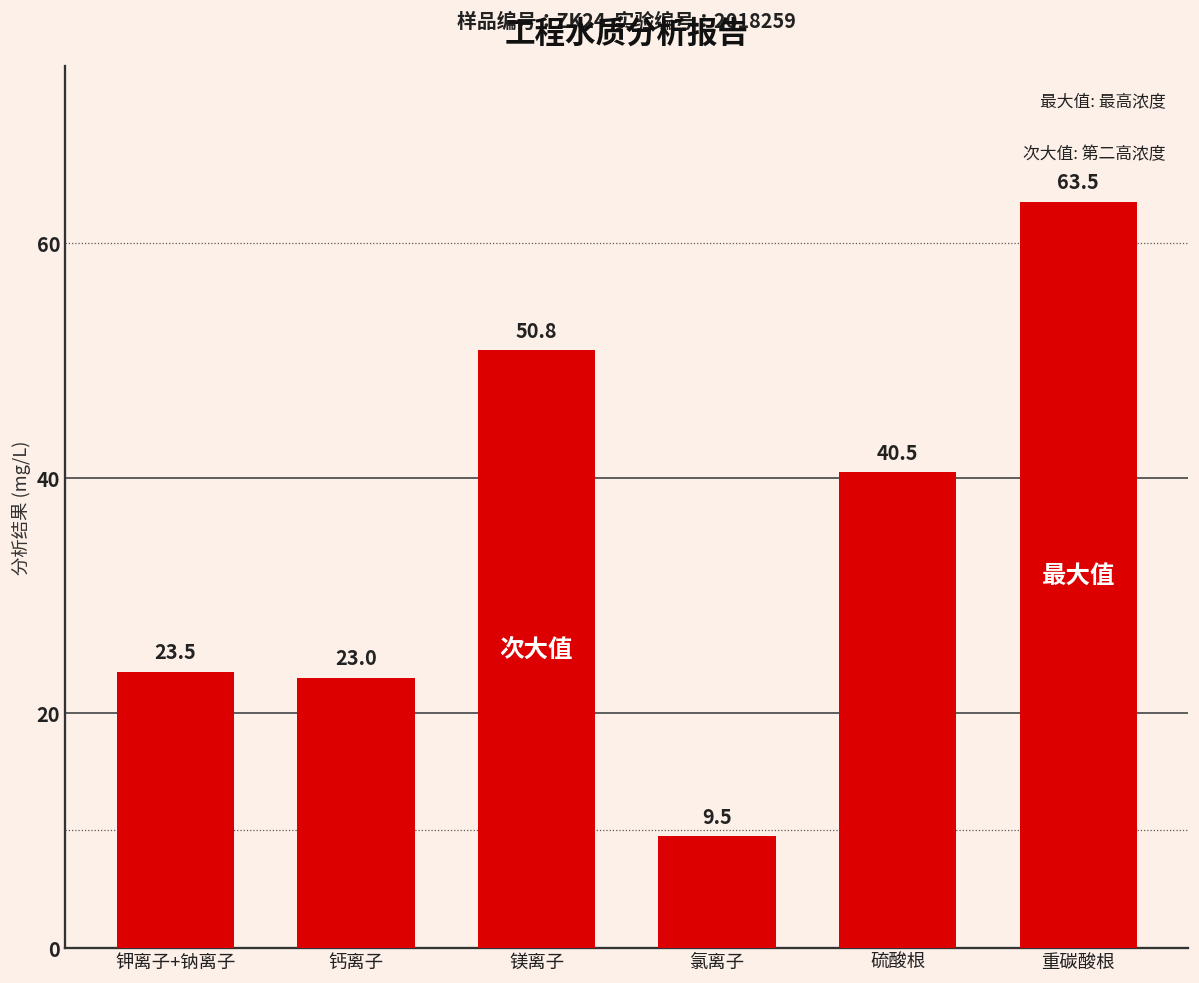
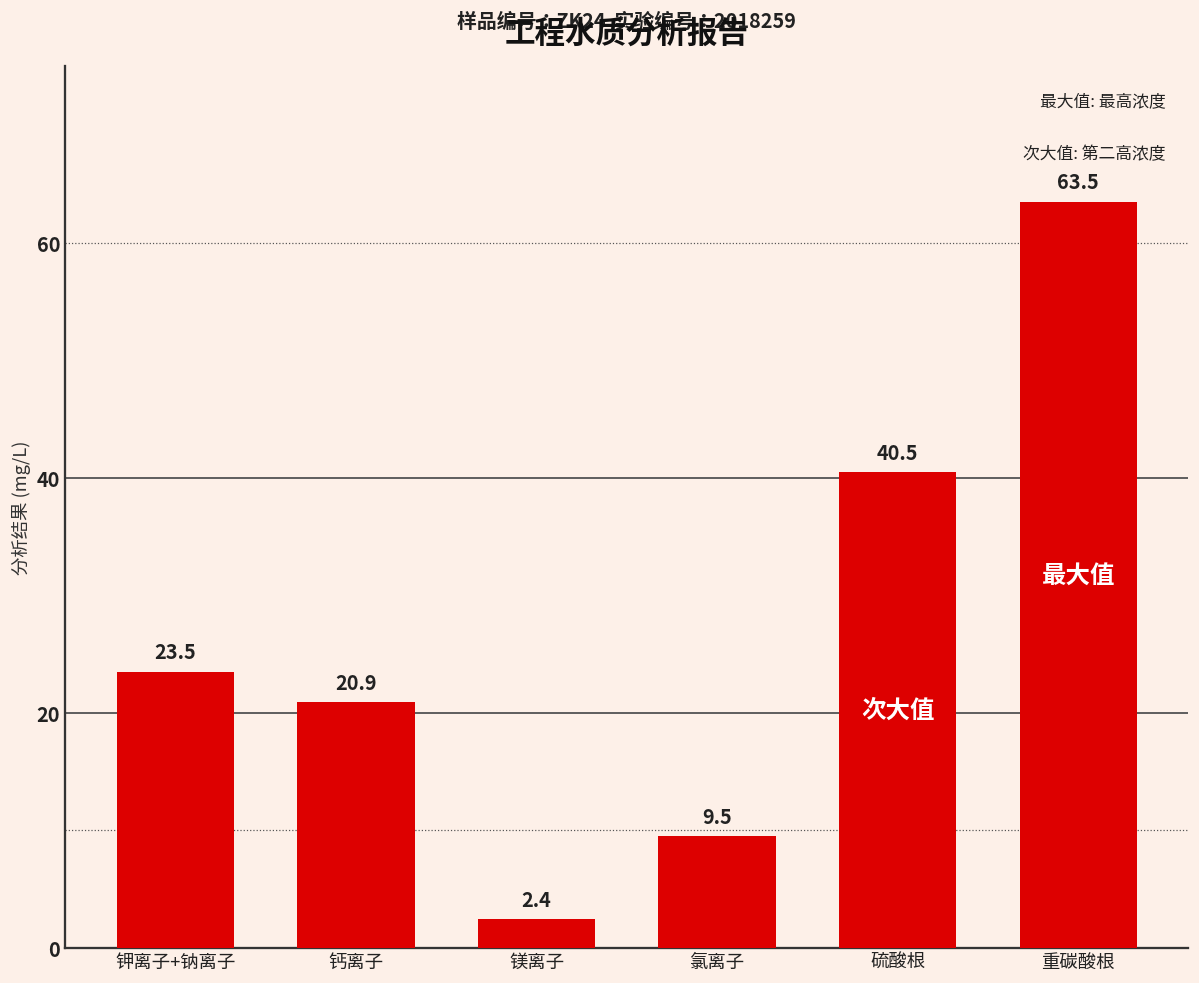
  {
    "钾离子+钠离子": 23.5,
-   "钙离子": 23.0,
-   "镁离子": 50.8,
+   "钙离子": 20.9,
+   "镁离子": 2.4,
    "氯离子": 9.5,
    "硫酸根": 40.5,
    "重碳酸根": 63.5
  }
